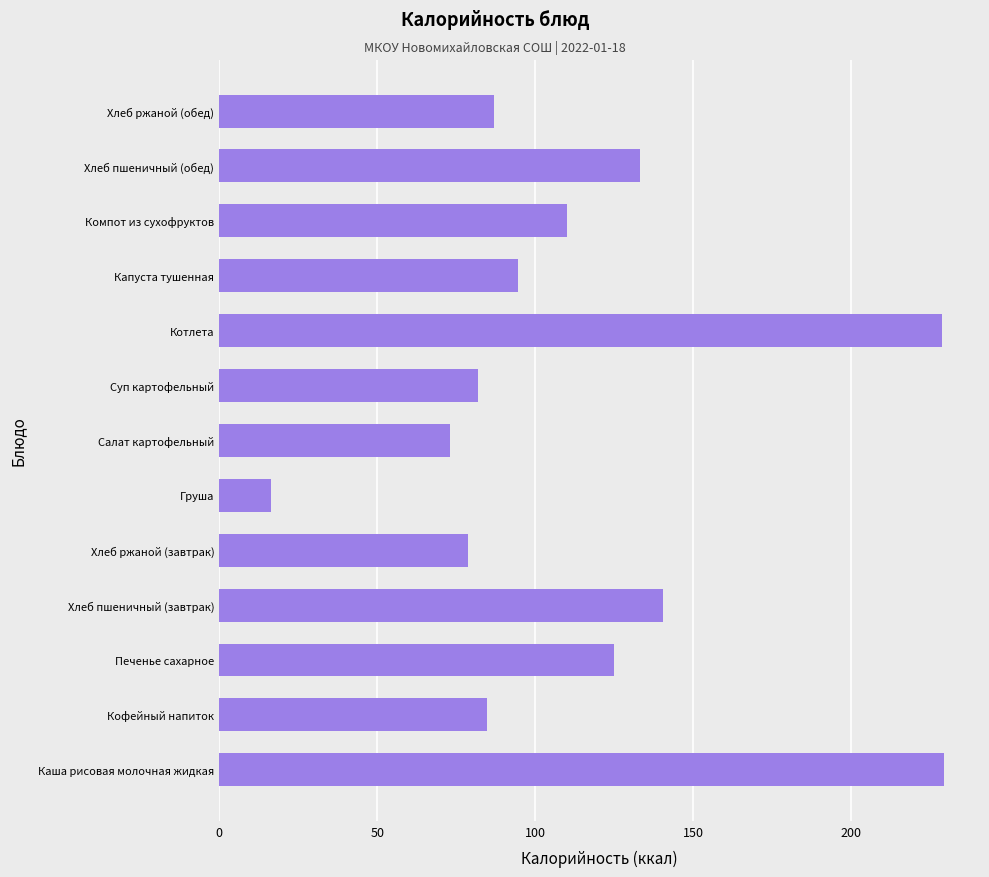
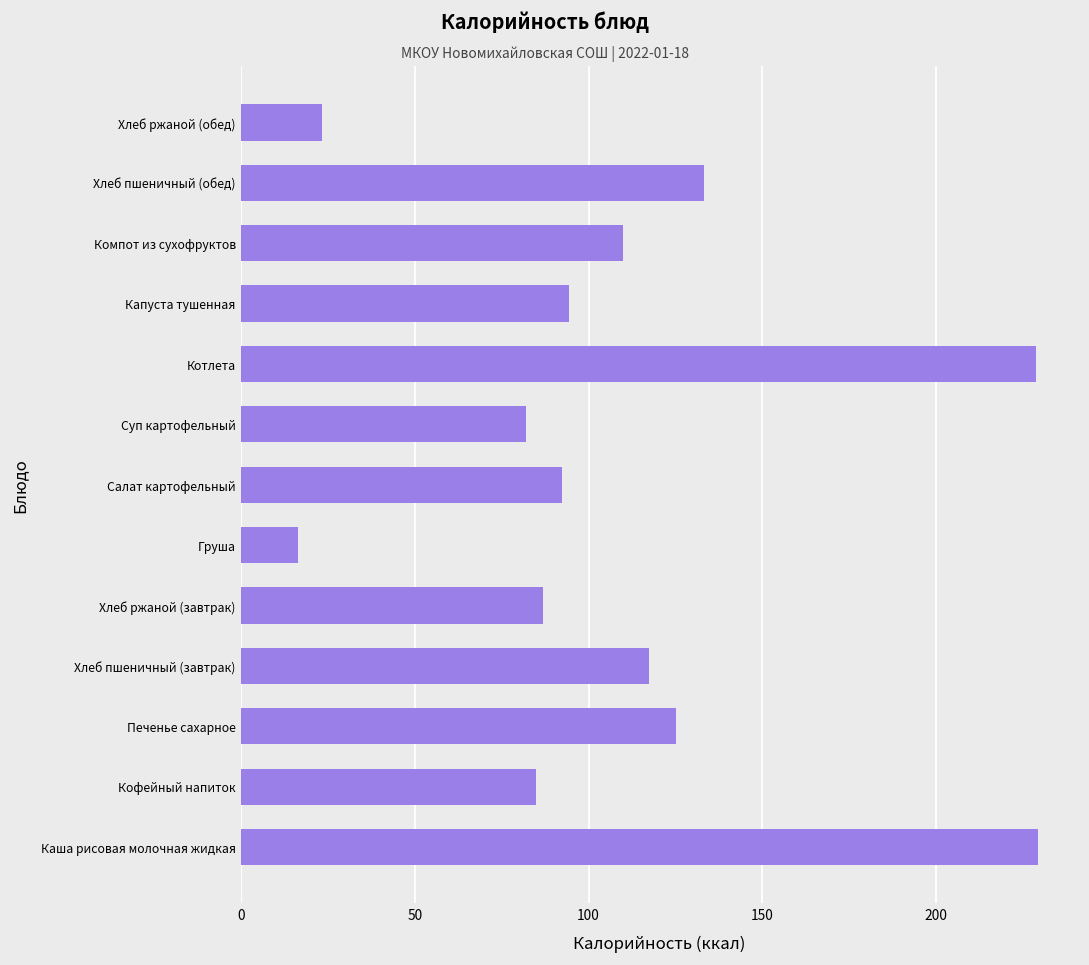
  {
-   "Хлеб ржаной (обед)": 87,
+   "Хлеб ржаной (обед)": 23,
    "Хлеб пшеничный (обед)": 133,
    "Компот из сухофруктов": 110,
    "Капуста тушенная": 95,
    "Котлета": 229,
    "Суп картофельный": 82,
-   "Салат картофельный": 73,
+   "Салат картофельный": 92,
    "Груша": 17,
-   "Хлеб ржаной (завтрак)": 79,
-   "Хлеб пшеничный (завтрак)": 140,
+   "Хлеб ржаной (завтрак)": 87,
+   "Хлеб пшеничный (завтрак)": 118,
    "Печенье сахарное": 125,
    "Кофейный напиток": 85,
    "Каша рисовая молочная жидкая": 229
  }
